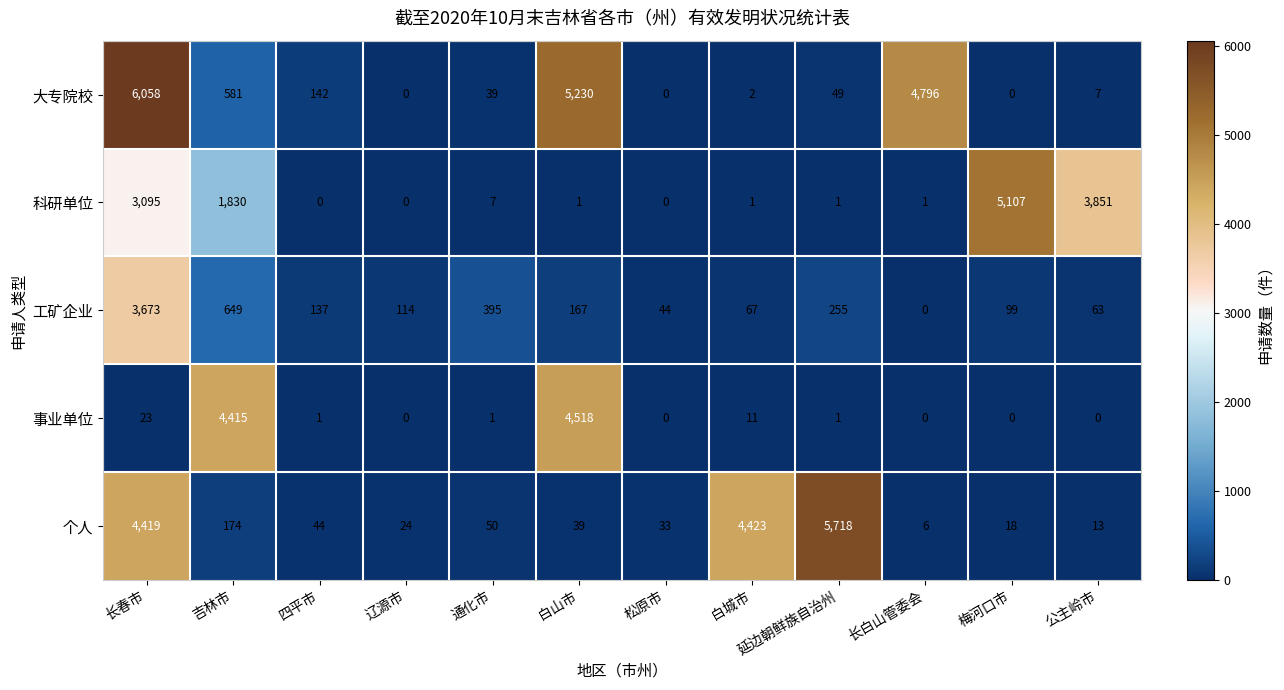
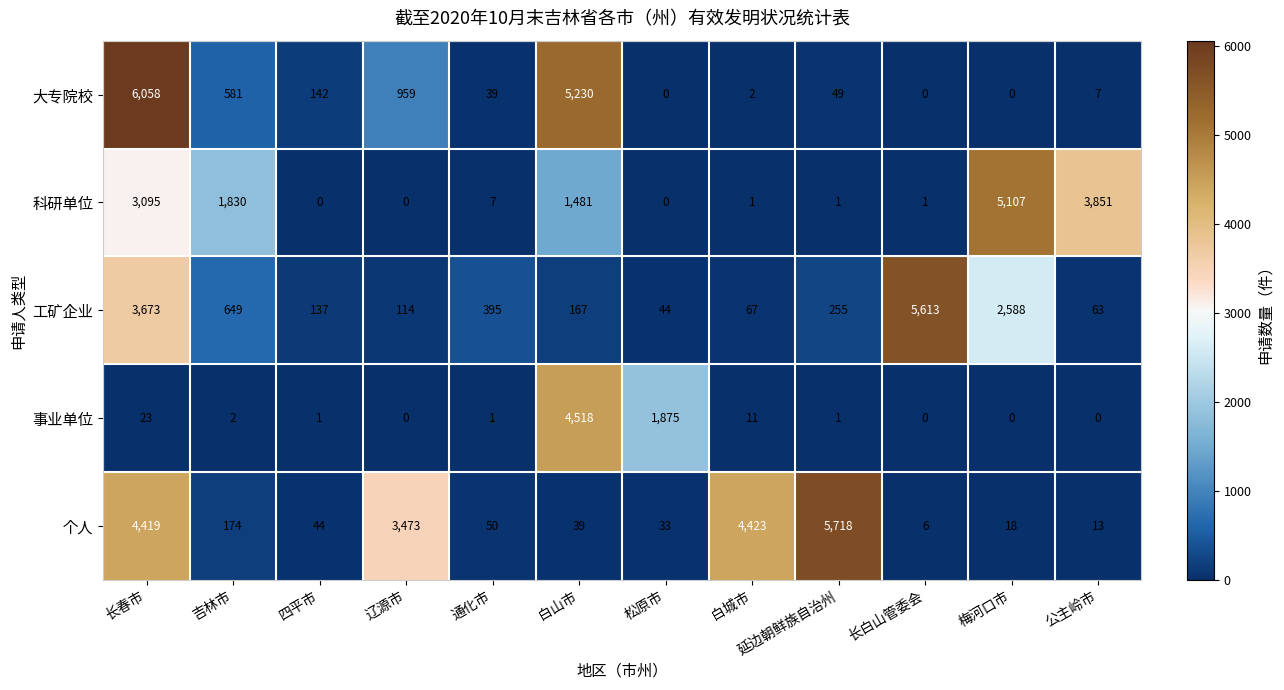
  {
    "大专院校": {
      "长春市": "6,058",
      "吉林市": "581",
      "四平市": "142",
-     "辽源市": "0",
+     "辽源市": "959",
      "通化市": "39",
      "白山市": "5,230",
      "松原市": "0",
      "白城市": "2",
      "延边朝鲜族自治州": "49",
-     "长白山管委会": "4,796",
+     "长白山管委会": "0",
      "梅河口市": "0",
      "公主岭市": "7"
    },
    "科研单位": {
      "长春市": "3,095",
      "吉林市": "1,830",
      "四平市": "0",
      "辽源市": "0",
      "通化市": "7",
-     "白山市": "1",
+     "白山市": "1,481",
      "松原市": "0",
      "白城市": "1",
      "延边朝鲜族自治州": "1",
      "长白山管委会": "1",
      "梅河口市": "5,107",
      "公主岭市": "3,851"
    },
    "工矿企业": {
      "长春市": "3,673",
      "吉林市": "649",
      "四平市": "137",
      "辽源市": "114",
      "通化市": "395",
      "白山市": "167",
      "松原市": "44",
      "白城市": "67",
      "延边朝鲜族自治州": "255",
-     "长白山管委会": "0",
-     "梅河口市": "99",
+     "长白山管委会": "5,613",
+     "梅河口市": "2,588",
      "公主岭市": "63"
    },
    "事业单位": {
      "长春市": "23",
-     "吉林市": "4,415",
+     "吉林市": "2",
      "四平市": "1",
      "辽源市": "0",
      "通化市": "1",
      "白山市": "4,518",
-     "松原市": "0",
+     "松原市": "1,875",
      "白城市": "11",
      "延边朝鲜族自治州": "1",
      "长白山管委会": "0",
      "梅河口市": "0",
      "公主岭市": "0"
    },
    "个人": {
      "长春市": "4,419",
      "吉林市": "174",
      "四平市": "44",
-     "辽源市": "24",
+     "辽源市": "3,473",
      "通化市": "50",
      "白山市": "39",
      "松原市": "33",
      "白城市": "4,423",
      "延边朝鲜族自治州": "5,718",
      "长白山管委会": "6",
      "梅河口市": "18",
      "公主岭市": "13"
    }
  }
